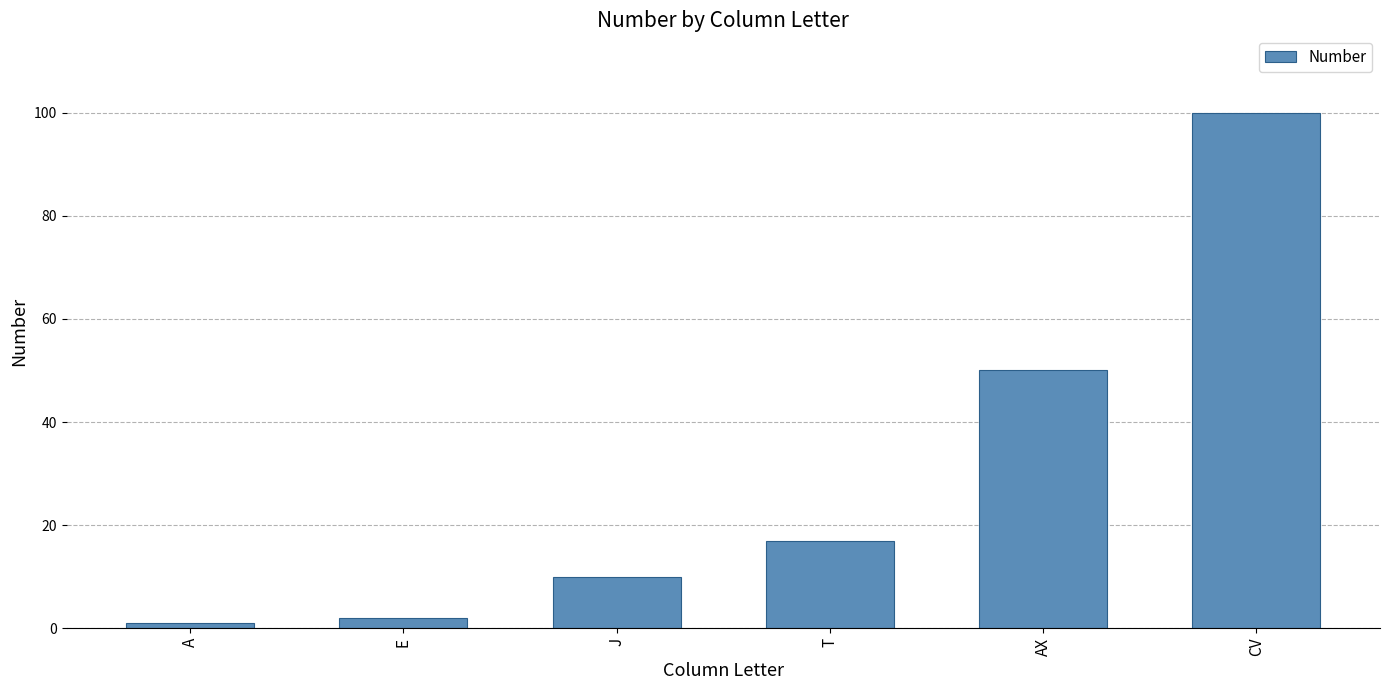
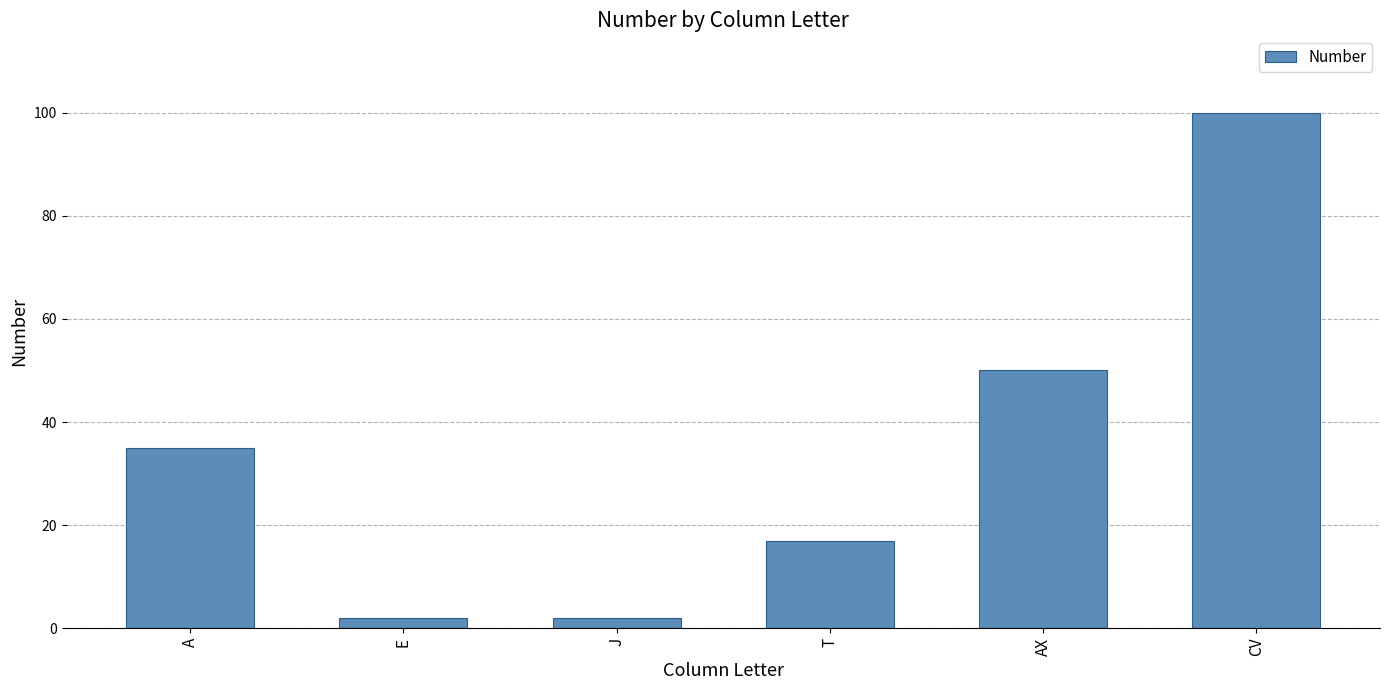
  {
-   "A": 1,
+   "A": 35,
    "E": 2,
-   "J": 10,
+   "J": 2,
    "T": 17,
    "AX": 50,
    "CV": 100
  }
